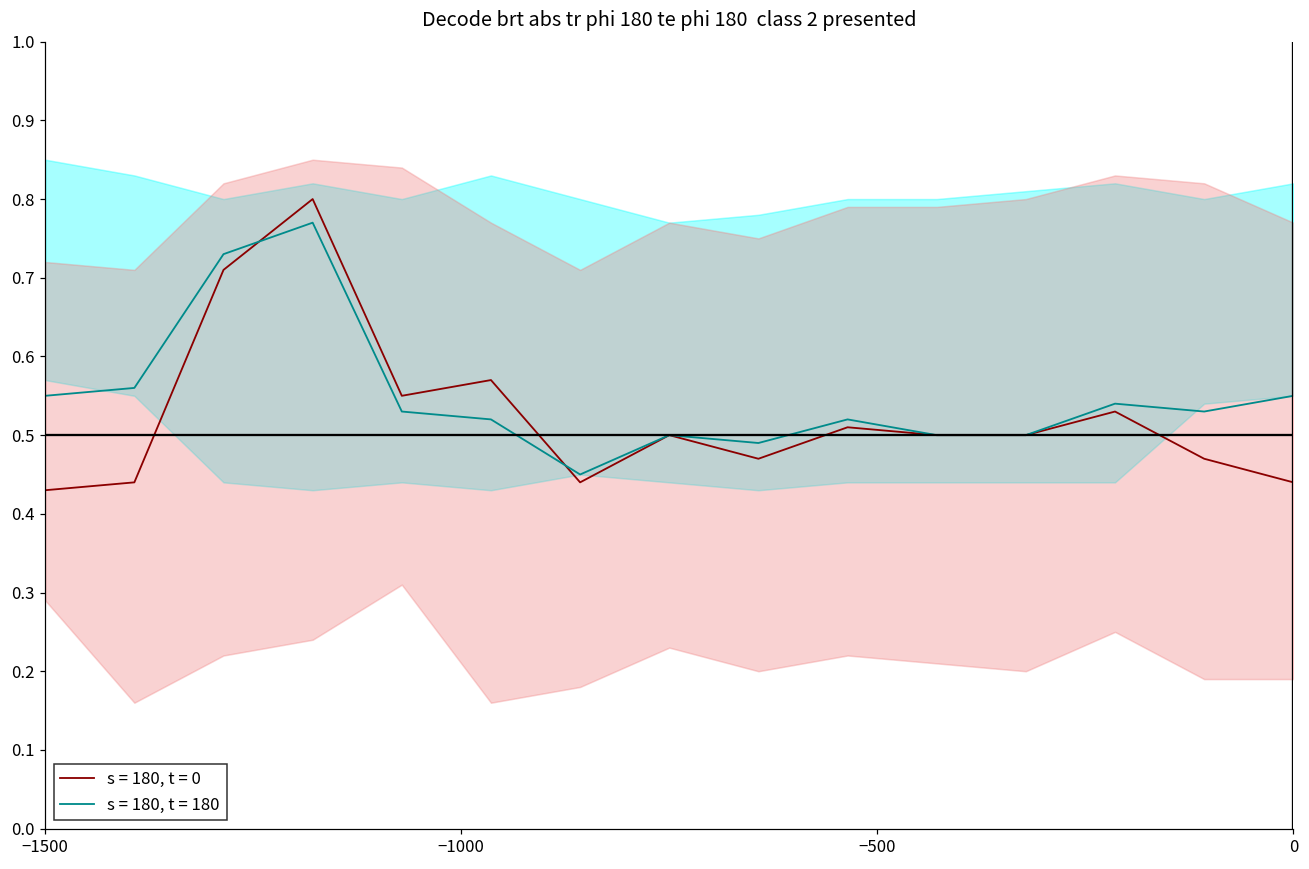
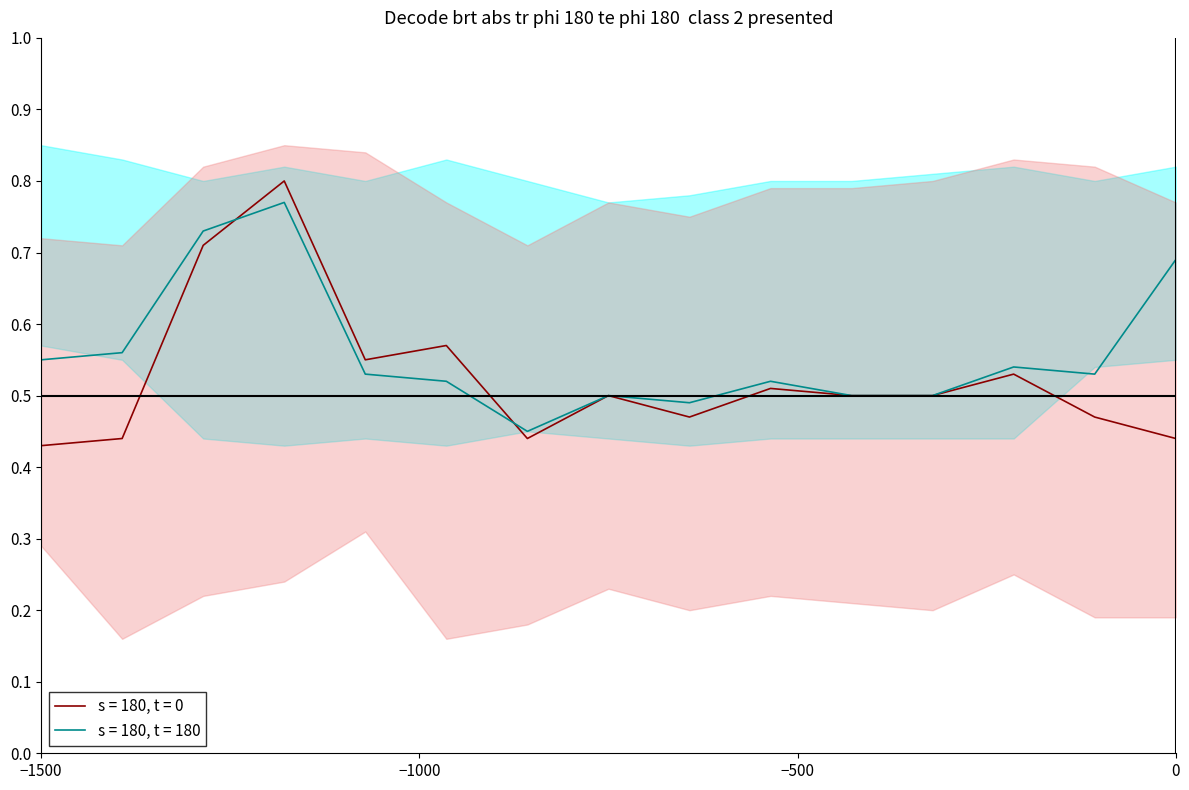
  {
    "s = 180, t = 0": {
      "−1500": 0.43,
      "0": 0.44
    },
    "s = 180, t = 180": {
      "−1500": 0.55,
-     "0": 0.55
+     "0": 0.69
    }
  }
